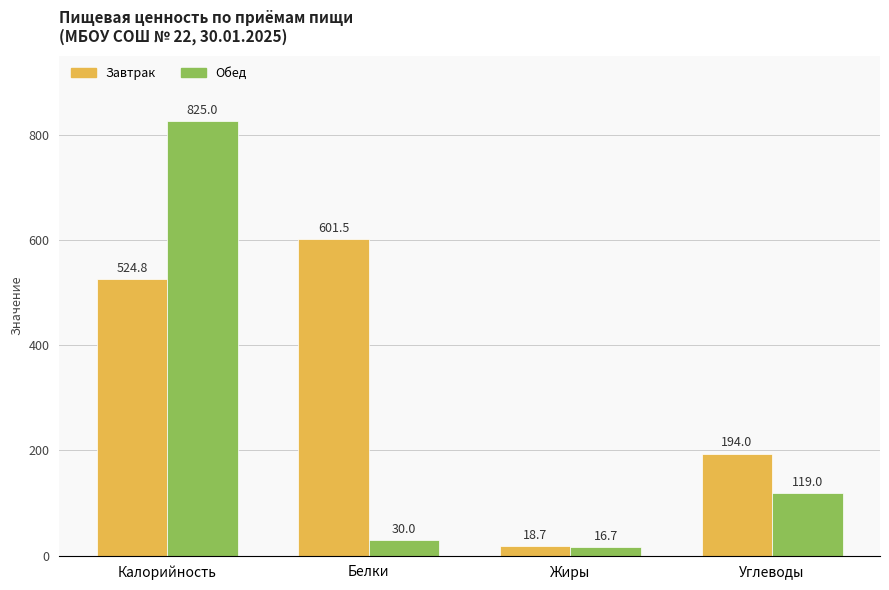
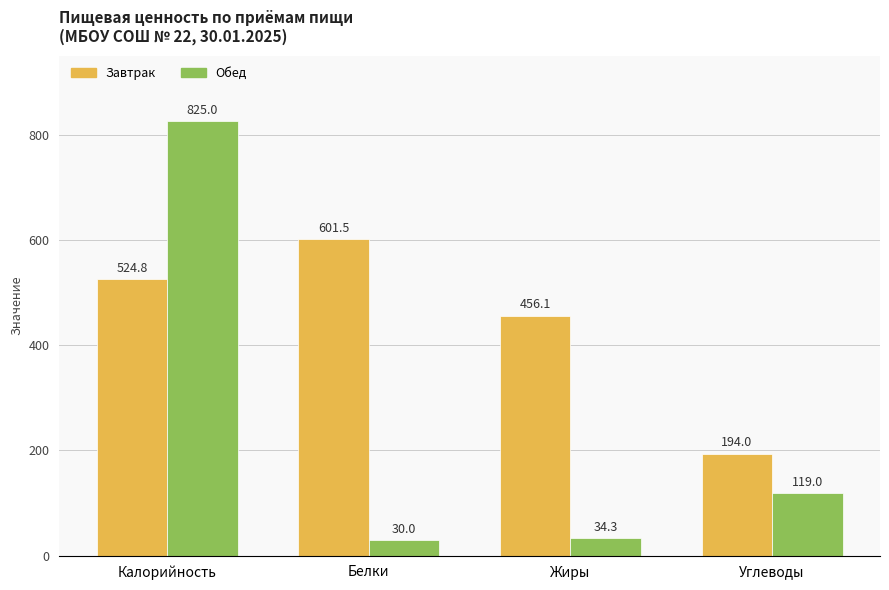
  {
    "Завтрак": {
      "Калорийность": 524.8,
      "Белки": 601.5,
-     "Жиры": 18.7,
+     "Жиры": 456.1,
      "Углеводы": 194.0
    },
    "Обед": {
      "Калорийность": 825.0,
      "Белки": 30.0,
-     "Жиры": 16.7,
+     "Жиры": 34.3,
      "Углеводы": 119.0
    }
  }
